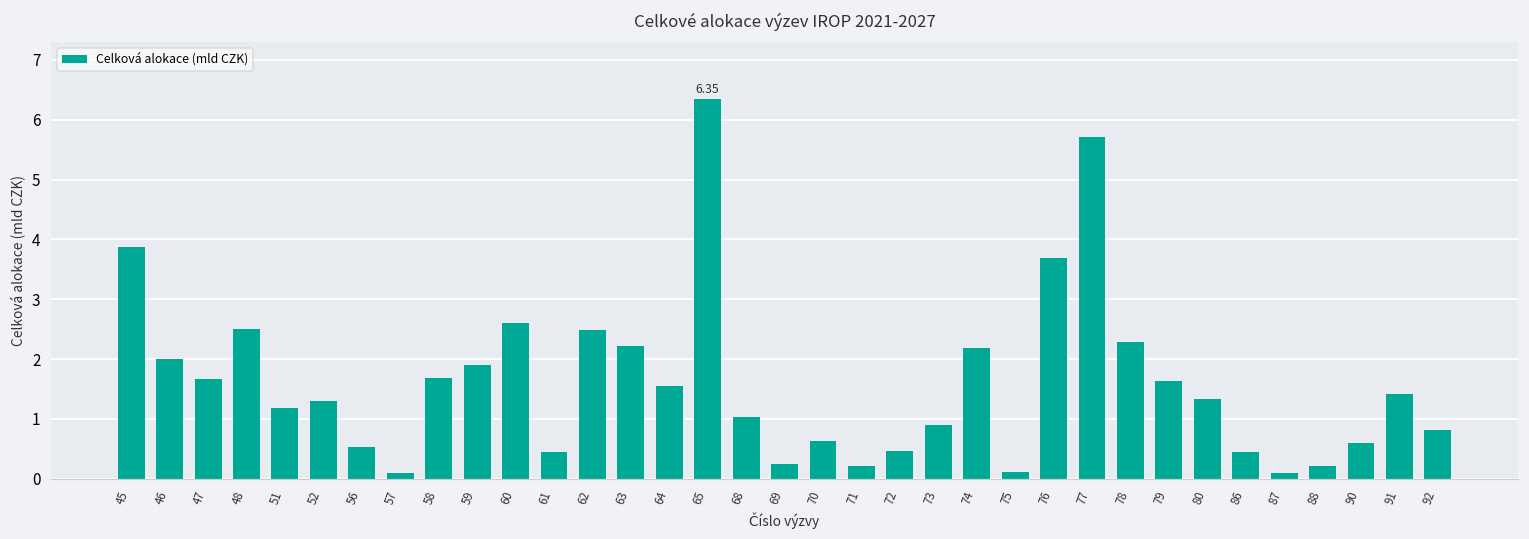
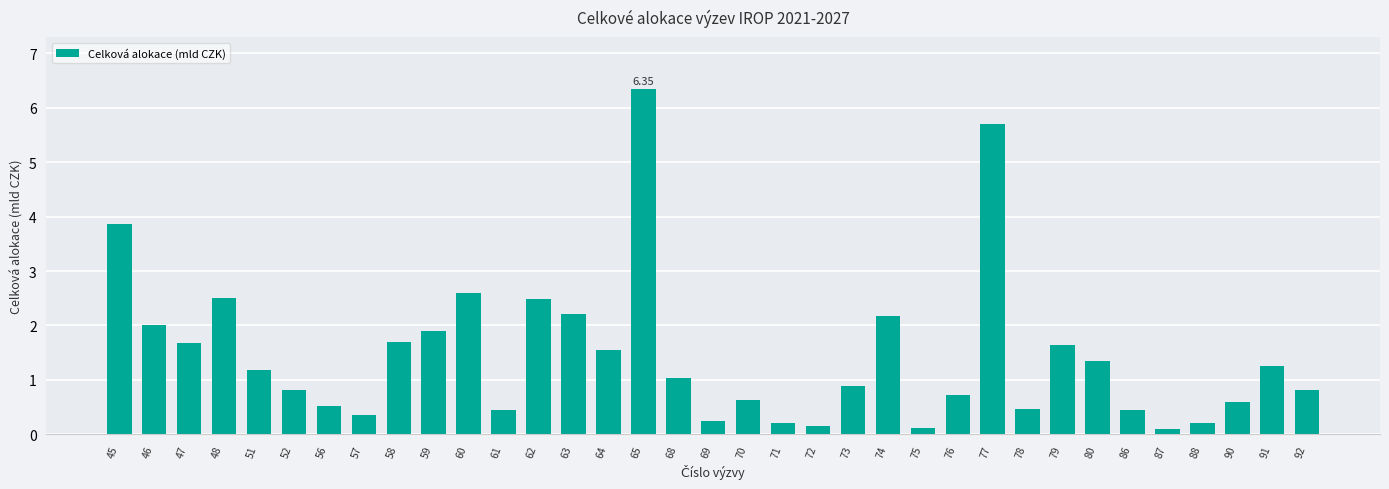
  {
    "45": 3.9,
    "46": 2.0,
    "47": 1.7,
    "48": 2.5,
    "51": 1.2,
-   "52": 1.3,
+   "52": 0.8,
    "56": 0.5,
-   "57": 0.1,
+   "57": 0.4,
    "58": 1.7,
    "59": 1.9,
    "60": 2.6,
    "61": 0.4,
    "62": 2.5,
    "63": 2.2,
    "64": 1.5,
    "68": 1.0,
    "69": 0.2,
    "70": 0.6,
    "71": 0.2,
-   "72": 0.5,
+   "72": 0.1,
    "73": 0.9,
    "74": 2.2,
    "75": 0.1,
-   "76": 3.7,
+   "76": 0.7,
    "77": 5.7,
-   "78": 2.3,
+   "78": 0.5,
    "79": 1.6,
    "80": 1.3,
    "86": 0.4,
    "87": 0.1,
    "88": 0.2,
    "90": 0.6,
-   "91": 1.4,
+   "91": 1.2,
    "92": 0.8
  }
